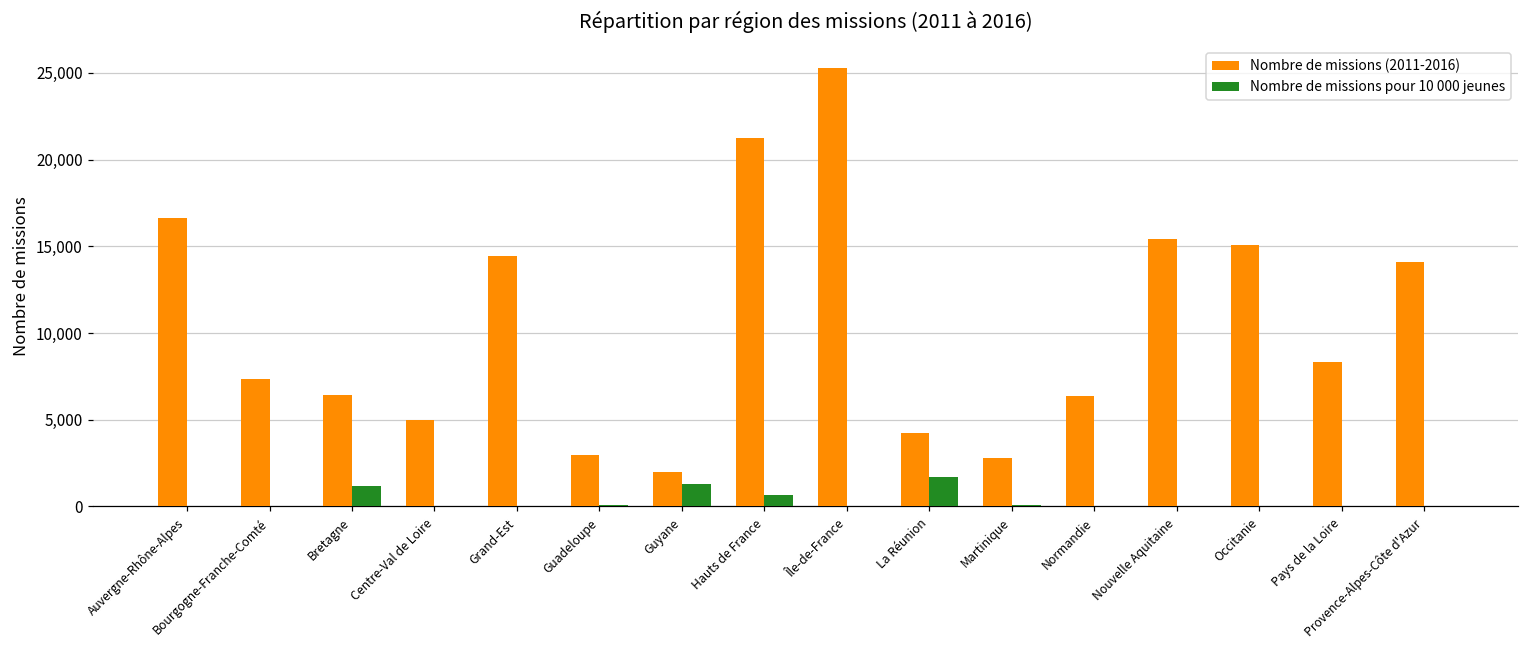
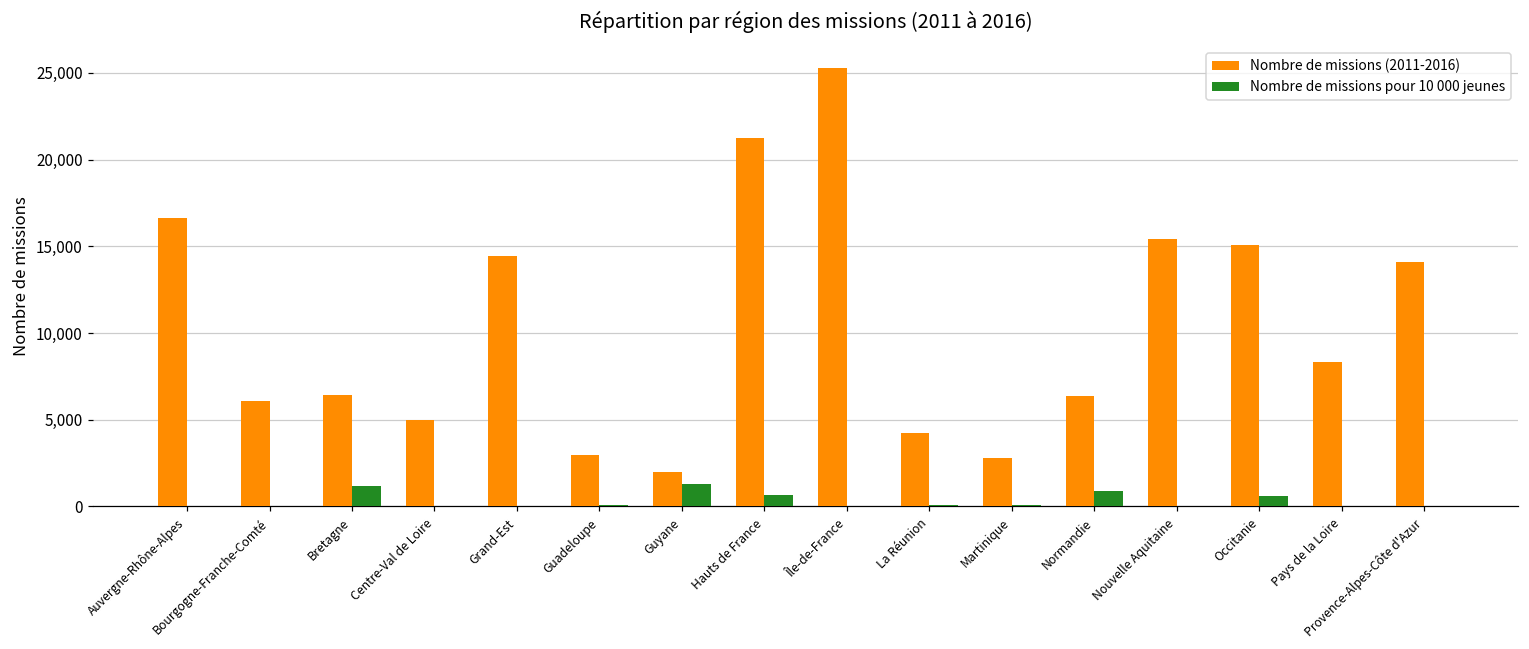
  {
    "Nombre de missions (2011-2016)": {
      "Auvergne-Rhône-Alpes": "16,600",
-     "Bourgogne-Franche-Comté": "7,400",
+     "Bourgogne-Franche-Comté": "6,100",
      "Bretagne": "6,400",
      "Centre-Val de Loire": "5,000",
      "Grand-Est": "14,500",
      "Guadeloupe": "2,900",
      "Guyane": "2,000",
      "Hauts de France": "21,300",
      "Île-de-France": "25,300",
      "La Réunion": "4,300",
      "Martinique": "2,800",
      "Normandie": "6,400",
      "Nouvelle Aquitaine": "15,400",
      "Occitanie": "15,100",
      "Pays de la Loire": "8,300",
      "Provence-Alpes-Côte d'Azur": "14,100"
    },
    "Nombre de missions pour 10 000 jeunes": {
      "Bretagne": "1,200",
      "Guyane": "1,300",
      "Hauts de France": "700",
-     "La Réunion": "1,700",
-     "Normandie": "0",
-     "Occitanie": "0"
+     "La Réunion": "100",
+     "Normandie": "900",
+     "Occitanie": "600"
    }
  }
